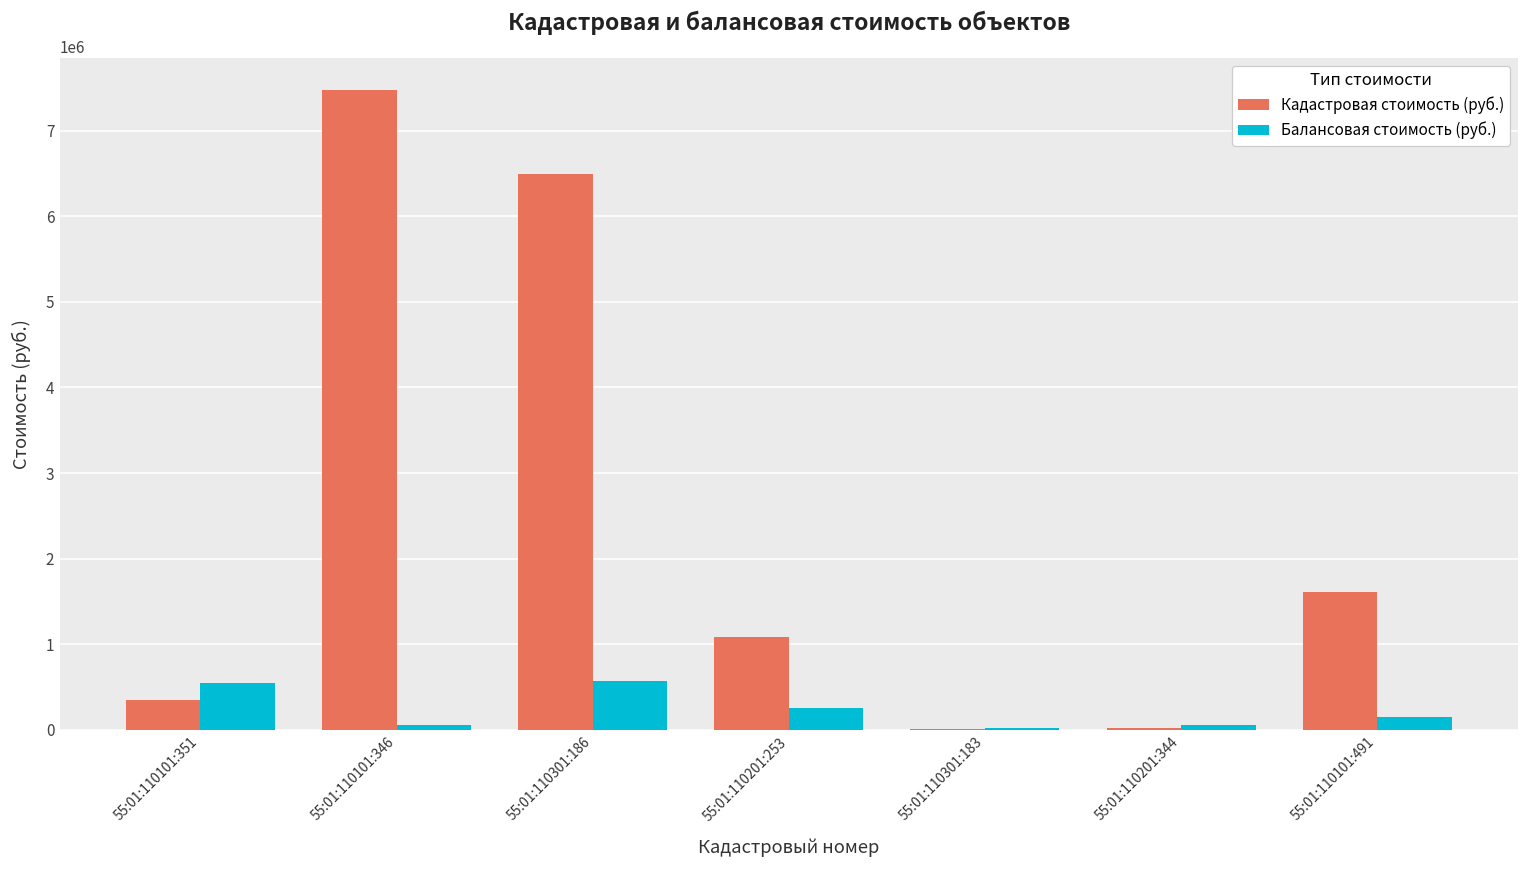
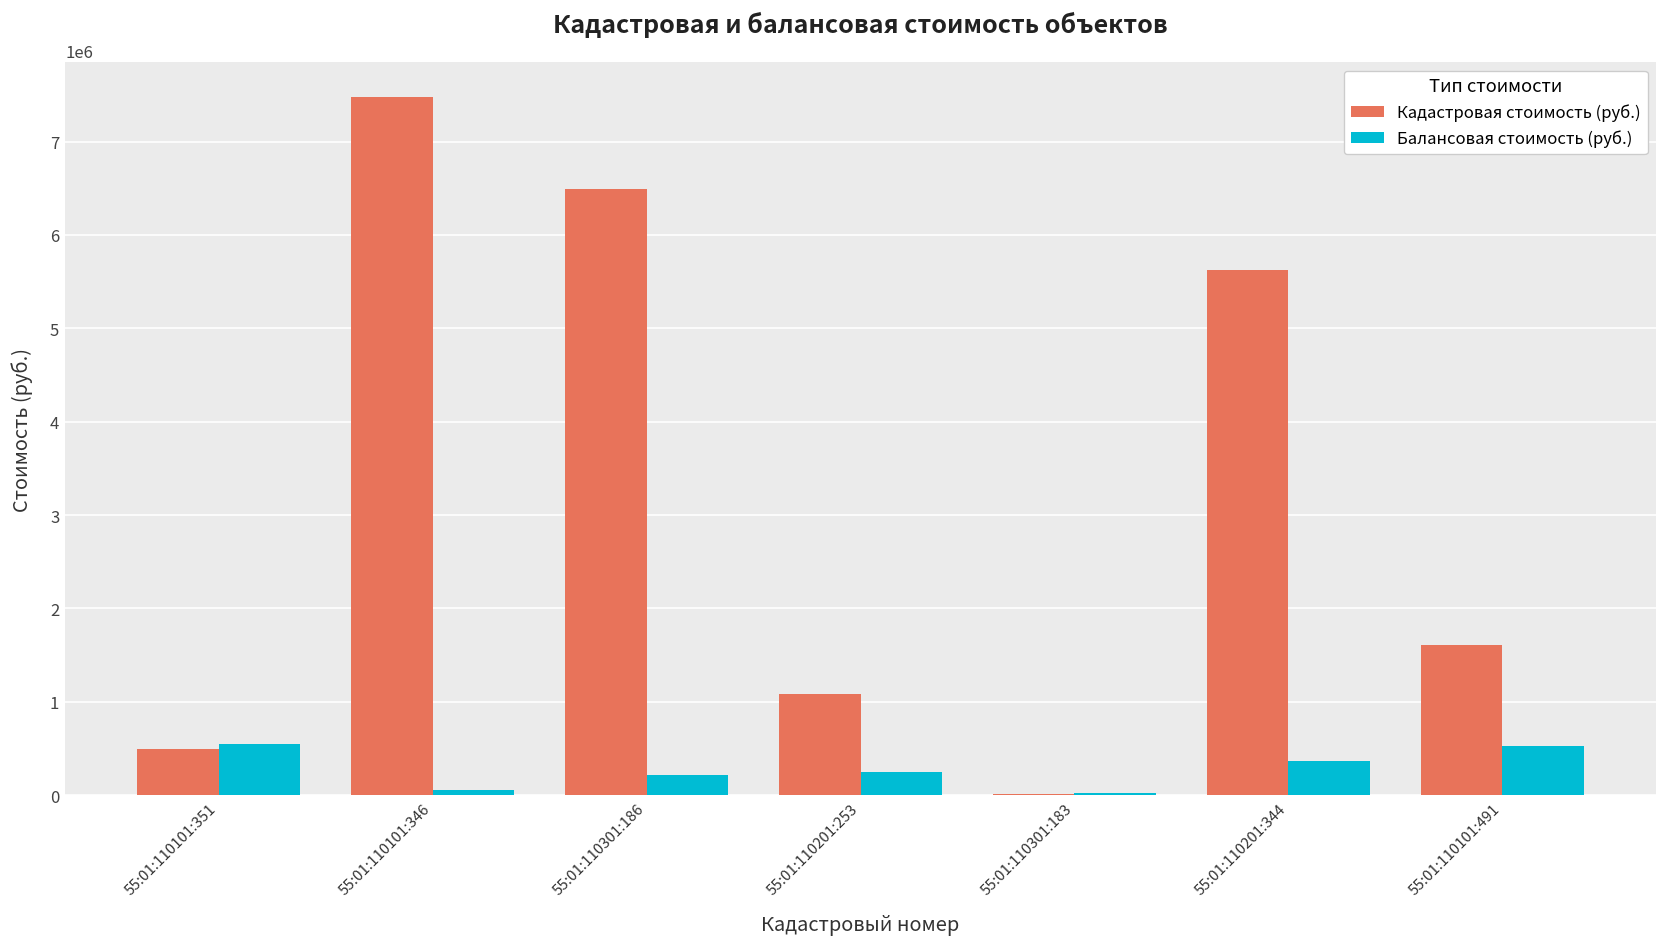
  {
    "Кадастровая стоимость (руб.)": {
-     "55:01:110101:351": 300000,
+     "55:01:110101:351": 500000,
      "55:01:110101:346": 7500000,
      "55:01:110301:186": 6500000,
      "55:01:110201:253": 1100000,
-     "55:01:110201:344": 0,
+     "55:01:110201:344": 5600000,
      "55:01:110101:491": 1600000
    },
    "Балансовая стоимость (руб.)": {
      "55:01:110101:351": 500000,
      "55:01:110101:346": 100000,
-     "55:01:110301:186": 600000,
+     "55:01:110301:186": 200000,
      "55:01:110201:253": 300000,
-     "55:01:110201:344": 100000,
-     "55:01:110101:491": 100000
+     "55:01:110201:344": 400000,
+     "55:01:110101:491": 500000
    }
  }
